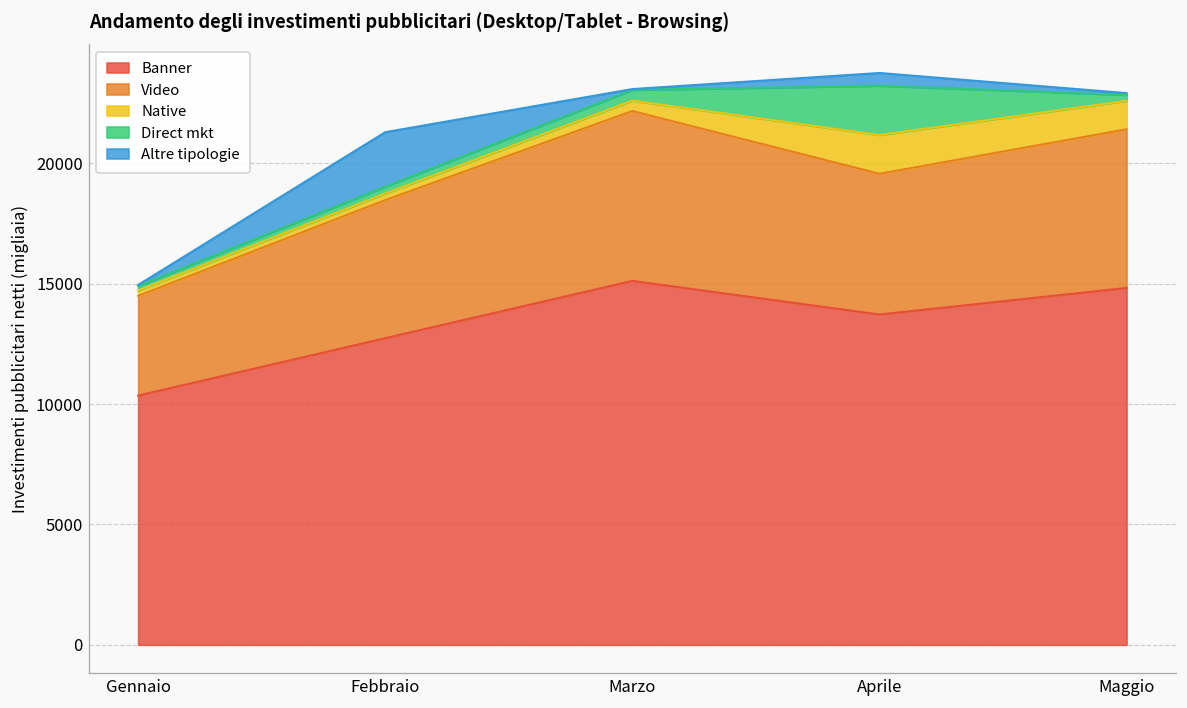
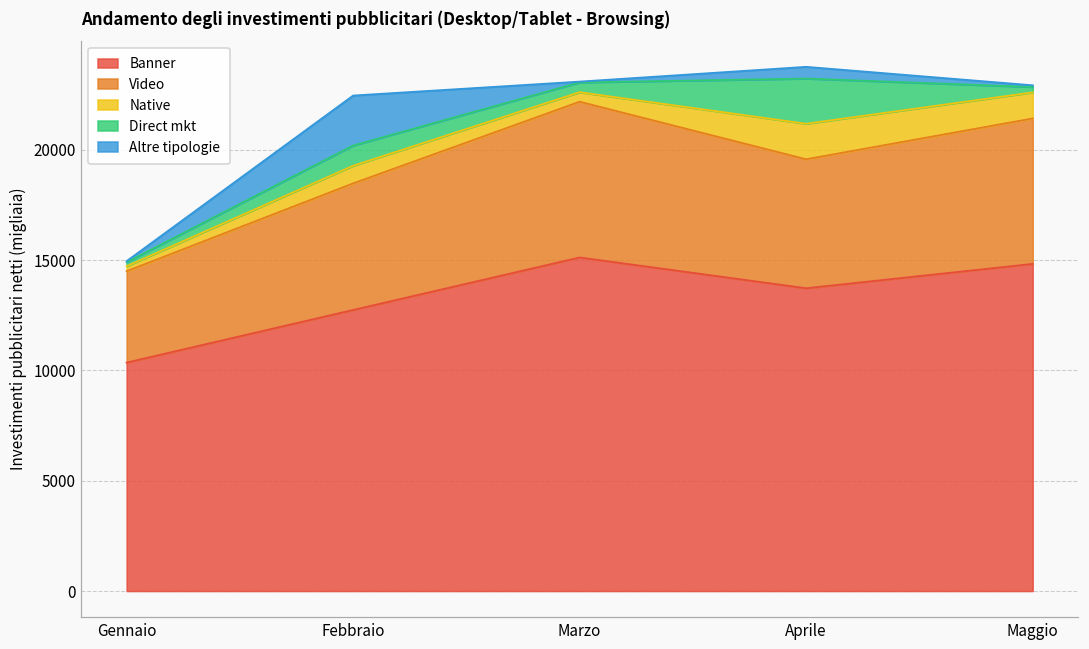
  {
    "Native": {
      "Gennaio": 200,
-     "Febbraio": 300,
+     "Febbraio": 800,
      "Marzo": 400,
      "Aprile": 1600,
      "Maggio": 1200
    },
    "Direct mkt": {
-     "Febbraio": 300,
+     "Febbraio": 900,
      "Aprile": 2000
    },
    "Altre tipologie": {
      "Febbraio": 2300,
      "Aprile": 500
    }
  }
